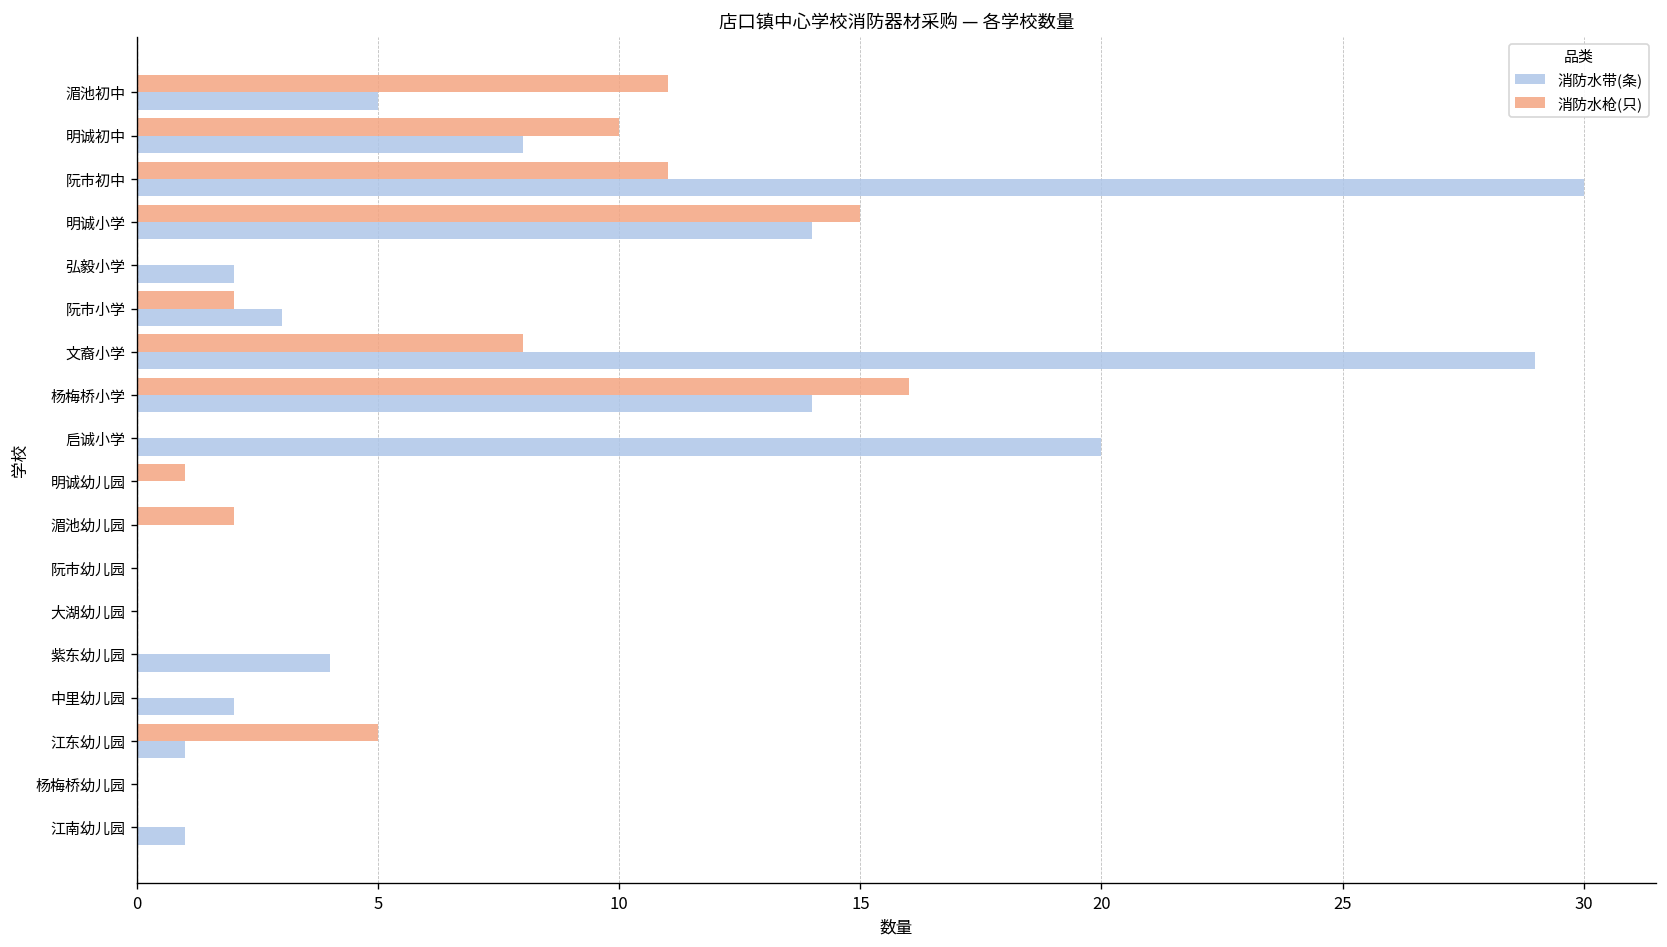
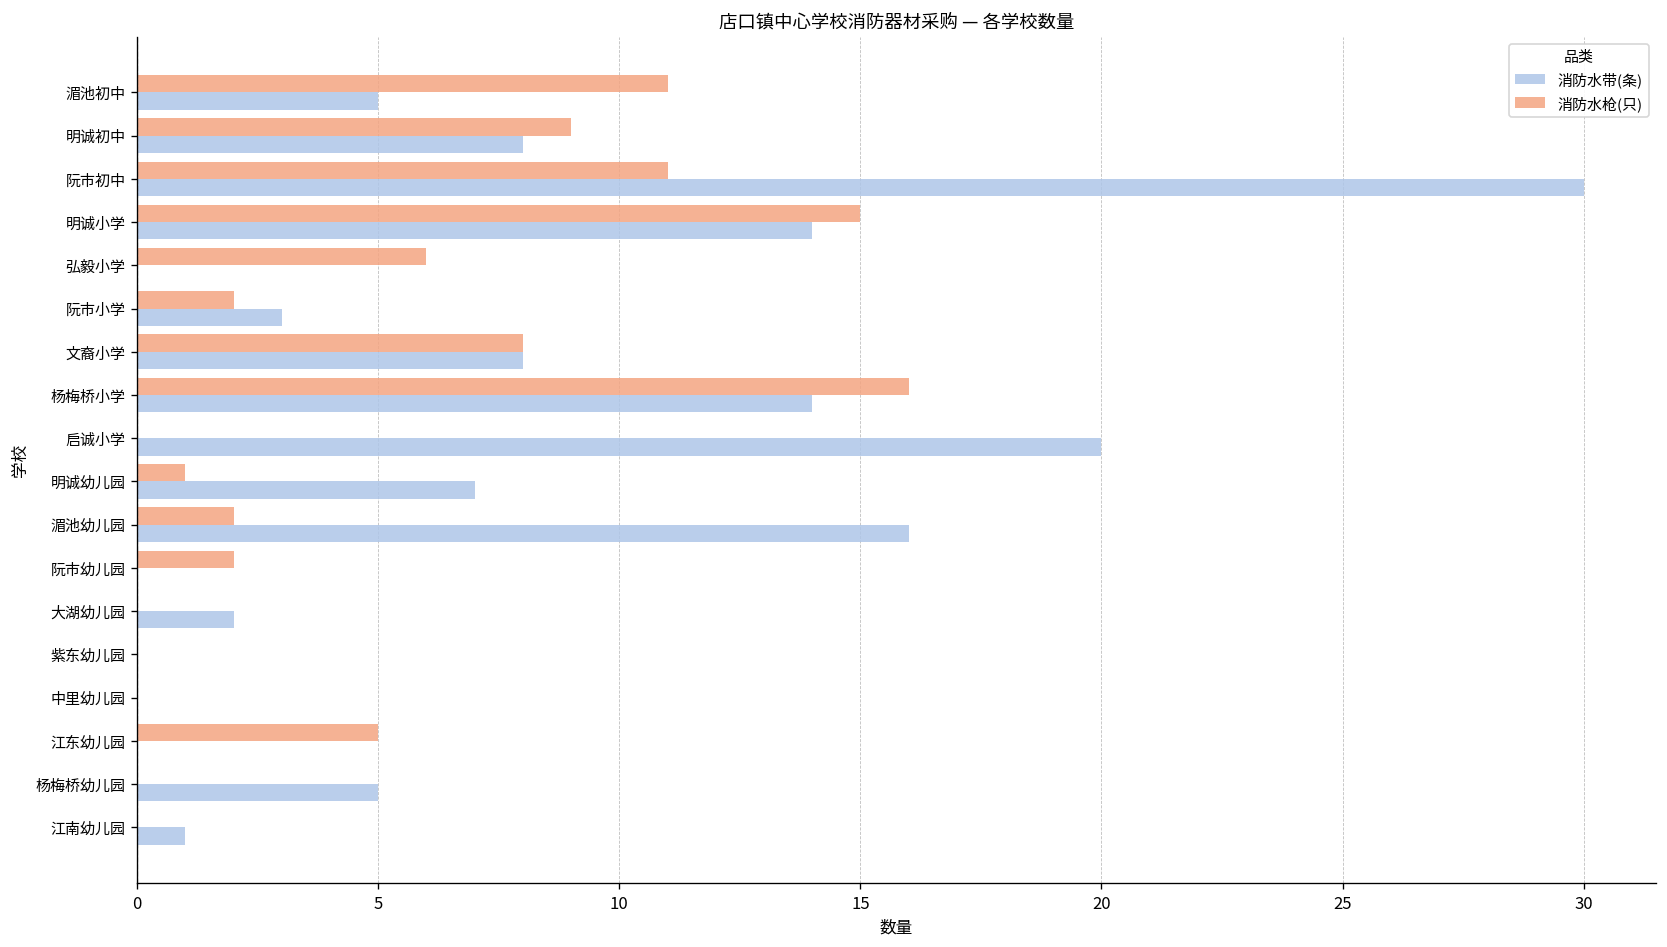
  {
    "消防水带(条)": {
      "湄池初中": 5,
      "明诚初中": 8,
      "阮市初中": 30,
      "明诚小学": 14,
-     "弘毅小学": 2,
+     "弘毅小学": 0,
      "阮市小学": 3,
-     "文裔小学": 29,
+     "文裔小学": 8,
      "杨梅桥小学": 14,
      "启诚小学": 20,
-     "明诚幼儿园": 0,
-     "湄池幼儿园": 0,
+     "明诚幼儿园": 7,
+     "湄池幼儿园": 16,
      "阮市幼儿园": 0,
-     "大湖幼儿园": 0,
-     "紫东幼儿园": 4,
-     "中里幼儿园": 2,
-     "江东幼儿园": 1,
-     "杨梅桥幼儿园": 0,
+     "大湖幼儿园": 2,
+     "紫东幼儿园": 0,
+     "中里幼儿园": 0,
+     "江东幼儿园": 0,
+     "杨梅桥幼儿园": 5,
      "江南幼儿园": 1
    },
    "消防水枪(只)": {
      "湄池初中": 11,
-     "明诚初中": 10,
+     "明诚初中": 9,
      "阮市初中": 11,
      "明诚小学": 15,
-     "弘毅小学": 0,
+     "弘毅小学": 6,
      "阮市小学": 2,
      "文裔小学": 8,
      "杨梅桥小学": 16,
      "启诚小学": 0,
      "明诚幼儿园": 1,
      "湄池幼儿园": 2,
-     "阮市幼儿园": 0,
+     "阮市幼儿园": 2,
      "大湖幼儿园": 0,
      "紫东幼儿园": 0,
      "中里幼儿园": 0,
      "江东幼儿园": 5,
      "杨梅桥幼儿园": 0,
      "江南幼儿园": 0
    }
  }
